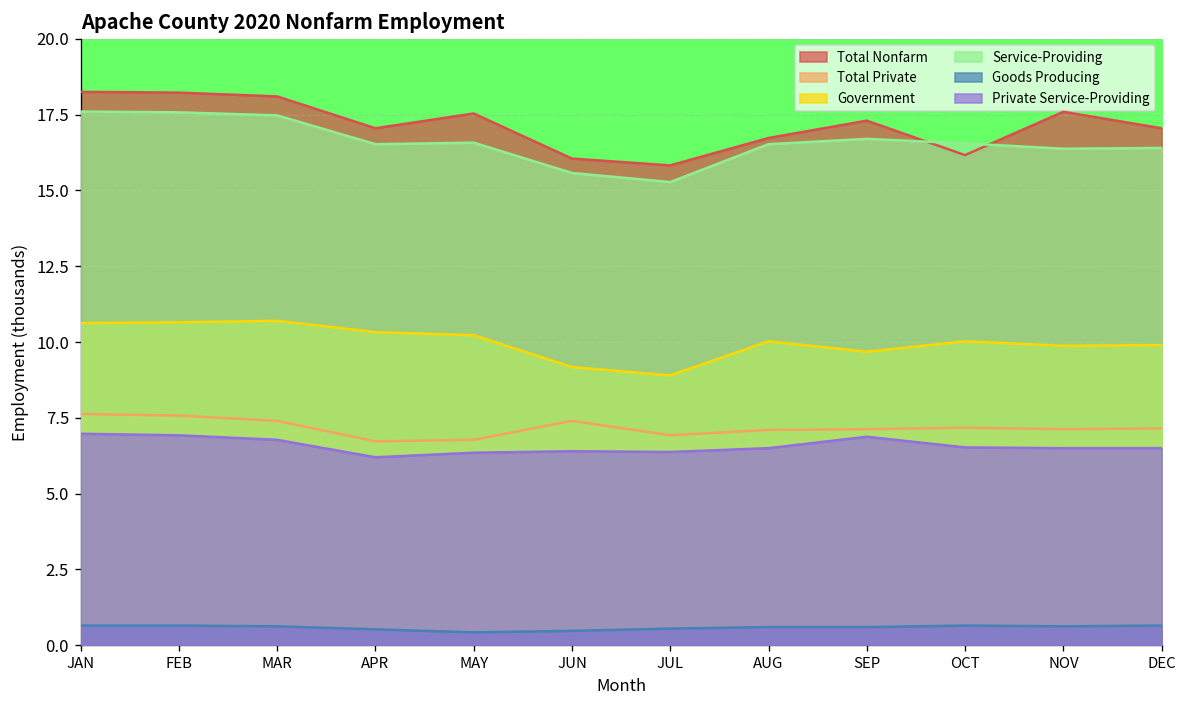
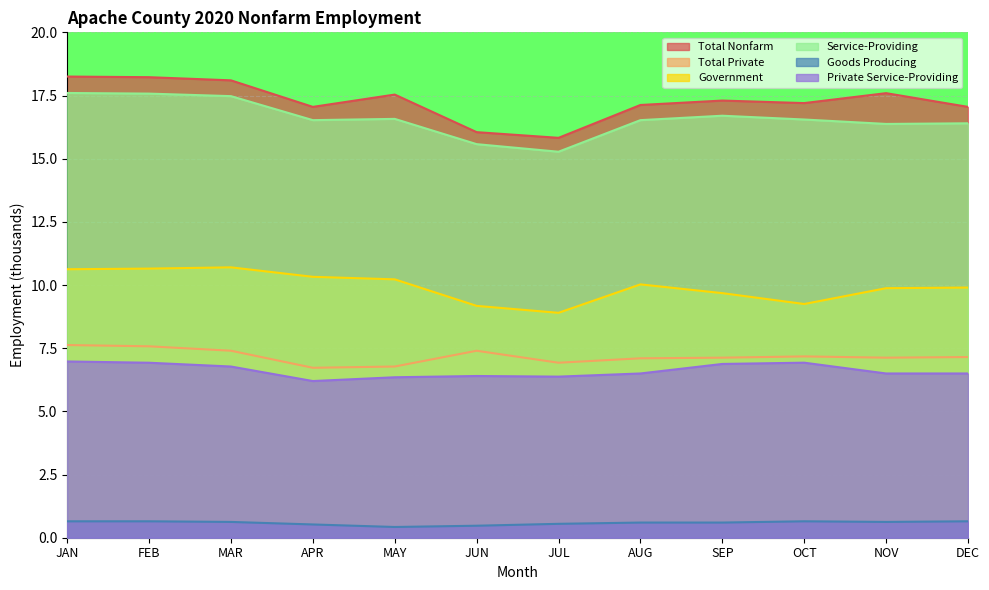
  {
    "Total Nonfarm": {
      "JAN": 18.3,
      "FEB": 18.2,
      "MAR": 18.1,
      "APR": 17.1,
      "MAY": 17.5,
      "JUN": 16.1,
      "JUL": 15.8,
-     "AUG": 16.7,
+     "AUG": 17.1,
      "SEP": 17.3,
-     "OCT": 16.2,
+     "OCT": 17.2,
      "NOV": 17.6,
      "DEC": 17.1
    },
    "Total Private": {
      "JAN": 7.6,
      "FEB": 7.6,
      "MAR": 7.4,
      "APR": 6.7,
      "MAY": 6.8,
      "JUN": 7.4,
      "JUL": 6.9,
      "AUG": 7.1,
      "SEP": 7.1,
      "OCT": 7.2,
      "NOV": 7.1,
      "DEC": 7.2
    },
    "Government": {
      "JAN": 10.6,
      "FEB": 10.7,
      "MAR": 10.7,
      "APR": 10.3,
      "MAY": 10.2,
      "JUN": 9.2,
      "JUL": 8.9,
      "AUG": 10.0,
      "SEP": 9.7,
-     "OCT": 10.0,
+     "OCT": 9.2,
      "NOV": 9.9,
      "DEC": 9.9
    },
    "Service-Providing": {
      "JAN": 17.6,
      "FEB": 17.6,
      "MAR": 17.5,
      "APR": 16.5,
      "MAY": 16.6,
      "JUN": 15.6,
      "JUL": 15.3,
      "AUG": 16.5,
      "SEP": 16.7,
      "OCT": 16.6,
      "NOV": 16.4,
      "DEC": 16.4
    },
    "Goods Producing": {
      "JAN": 0.7,
      "FEB": 0.7,
      "MAR": 0.6,
      "APR": 0.5,
      "MAY": 0.4,
      "JUN": 0.5,
      "JUL": 0.6,
      "AUG": 0.6,
      "SEP": 0.6,
      "OCT": 0.7,
      "NOV": 0.6,
      "DEC": 0.7
    },
    "Private Service-Providing": {
      "JAN": 7.0,
      "FEB": 6.9,
      "MAR": 6.8,
      "APR": 6.2,
      "MAY": 6.4,
      "JUN": 6.4,
      "JUL": 6.4,
      "AUG": 6.5,
      "SEP": 6.9,
-     "OCT": 6.5,
+     "OCT": 6.9,
      "NOV": 6.5,
      "DEC": 6.5
    }
  }
